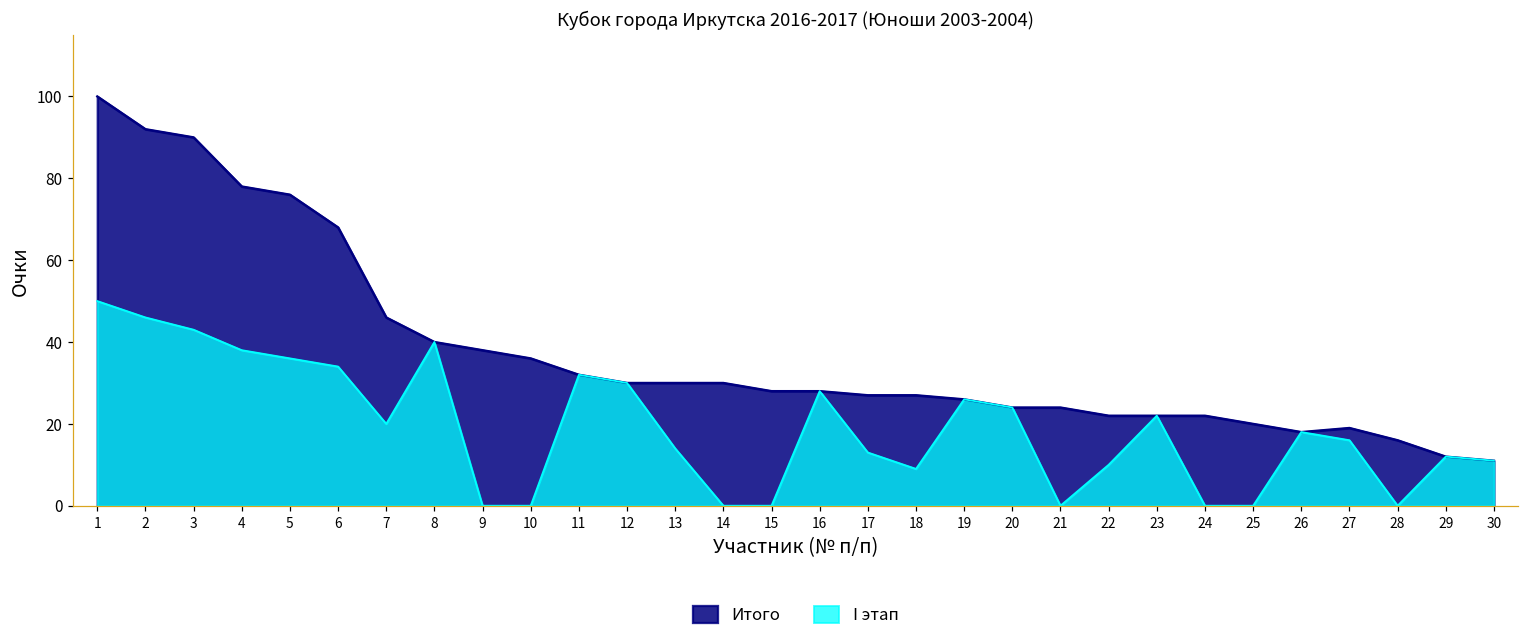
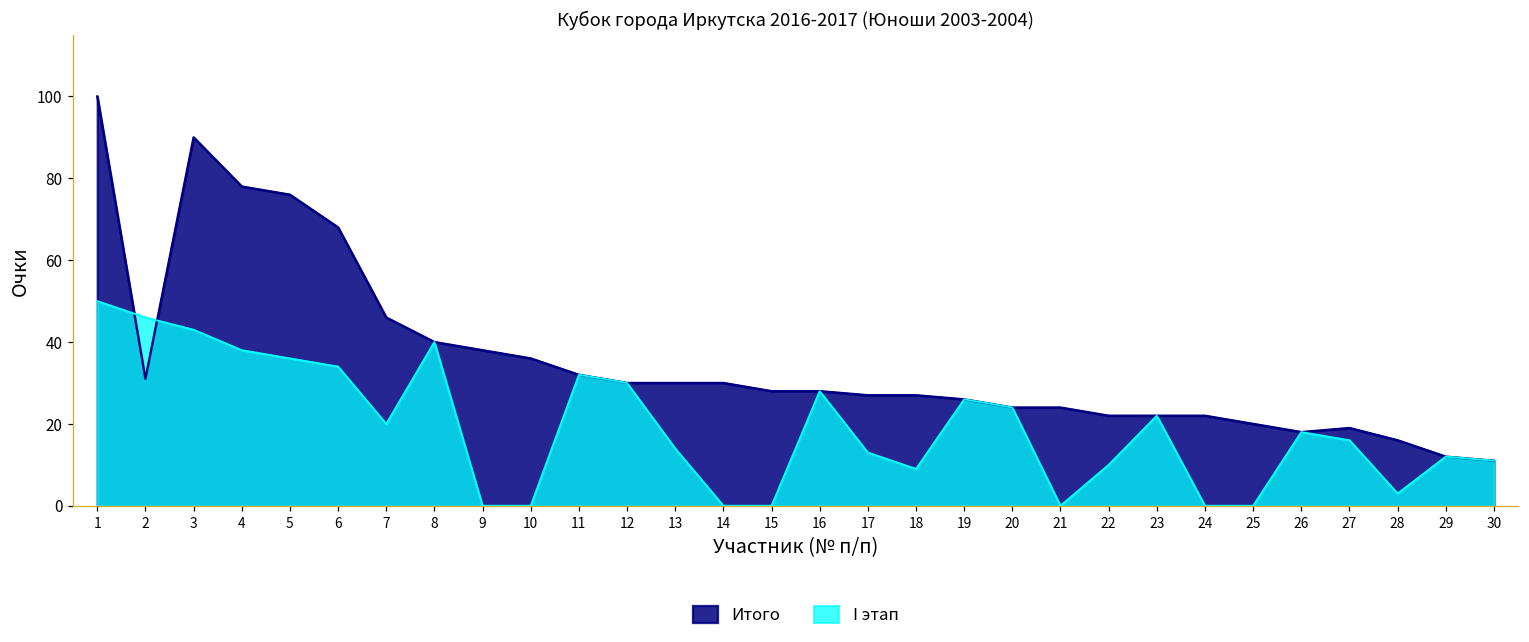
  {
    "Итого": {
      "1": 100,
-     "2": 92,
+     "2": 31,
      "3": 90,
      "4": 78,
      "5": 76,
      "6": 68,
      "7": 46,
      "9": 38,
      "10": 36,
      "13": 30,
      "14": 30,
      "15": 28,
      "17": 27,
      "18": 27,
      "21": 24,
      "22": 22,
      "24": 22,
      "25": 20,
      "27": 19,
      "28": 16
    },
    "I этап": {
      "1": 50,
      "2": 46,
      "3": 43,
      "4": 38,
      "5": 36,
      "6": 34,
      "7": 20,
      "9": 0,
      "10": 0,
      "13": 14,
      "14": 0,
      "15": 0,
      "17": 13,
      "18": 9,
      "21": 0,
      "22": 10,
      "24": 0,
      "25": 0,
      "27": 16,
-     "28": 0
+     "28": 3
    }
  }
